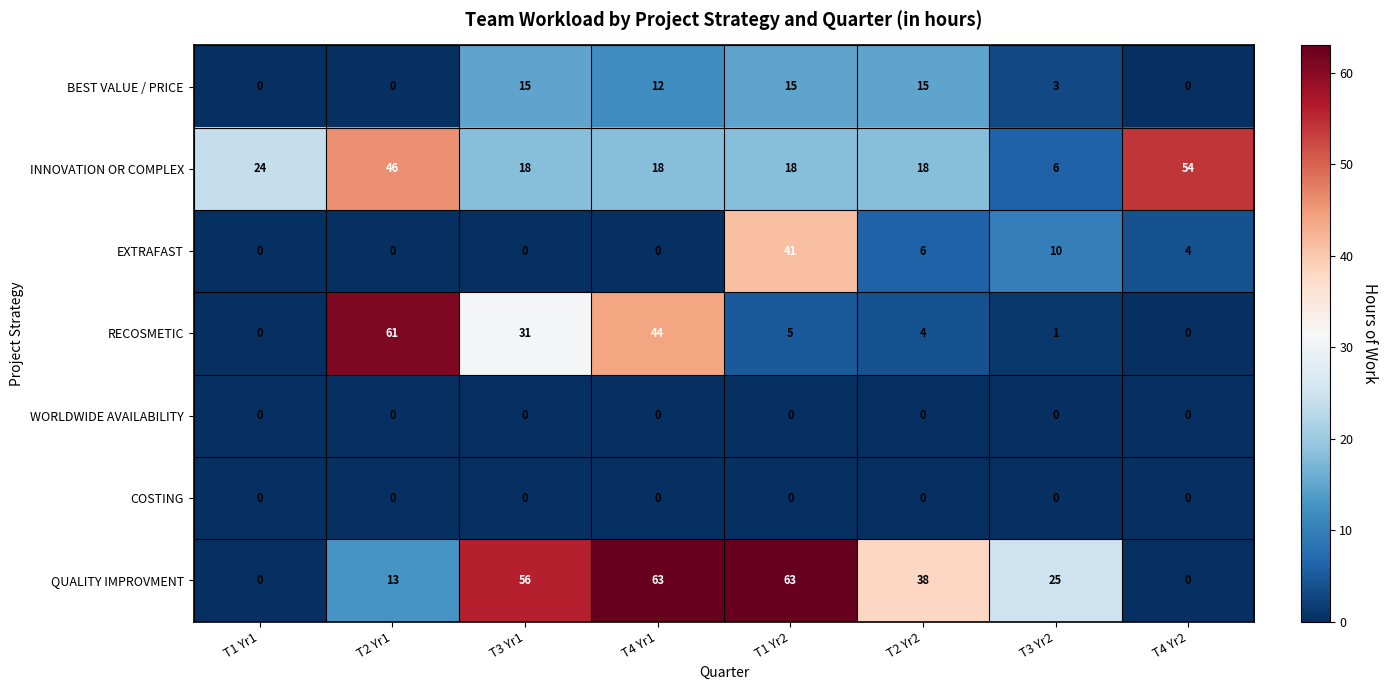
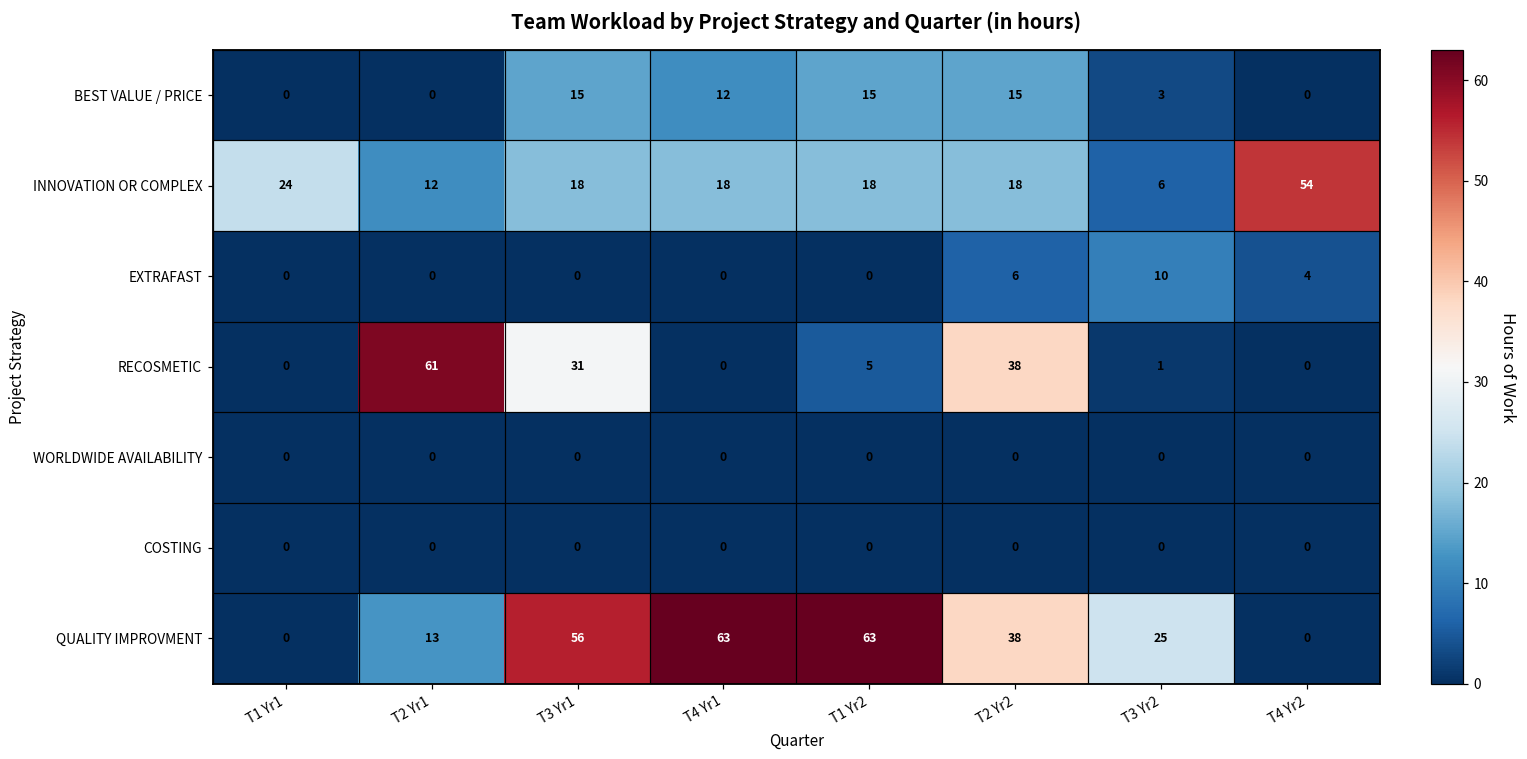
  {
    "BEST VALUE / PRICE": {
      "T1 Yr1": 0,
      "T2 Yr1": 0,
      "T3 Yr1": 15,
      "T4 Yr1": 12,
      "T1 Yr2": 15,
      "T2 Yr2": 15,
      "T3 Yr2": 3,
      "T4 Yr2": 0
    },
    "INNOVATION OR COMPLEX": {
      "T1 Yr1": 24,
-     "T2 Yr1": 46,
+     "T2 Yr1": 12,
      "T3 Yr1": 18,
      "T4 Yr1": 18,
      "T1 Yr2": 18,
      "T2 Yr2": 18,
      "T3 Yr2": 6,
      "T4 Yr2": 54
    },
    "EXTRAFAST": {
      "T1 Yr1": 0,
      "T2 Yr1": 0,
      "T3 Yr1": 0,
      "T4 Yr1": 0,
-     "T1 Yr2": 41,
+     "T1 Yr2": 0,
      "T2 Yr2": 6,
      "T3 Yr2": 10,
      "T4 Yr2": 4
    },
    "RECOSMETIC": {
      "T1 Yr1": 0,
      "T2 Yr1": 61,
      "T3 Yr1": 31,
-     "T4 Yr1": 44,
+     "T4 Yr1": 0,
      "T1 Yr2": 5,
-     "T2 Yr2": 4,
+     "T2 Yr2": 38,
      "T3 Yr2": 1,
      "T4 Yr2": 0
    },
    "WORLDWIDE AVAILABILITY": {
      "T1 Yr1": 0,
      "T2 Yr1": 0,
      "T3 Yr1": 0,
      "T4 Yr1": 0,
      "T1 Yr2": 0,
      "T2 Yr2": 0,
      "T3 Yr2": 0,
      "T4 Yr2": 0
    },
    "COSTING": {
      "T1 Yr1": 0,
      "T2 Yr1": 0,
      "T3 Yr1": 0,
      "T4 Yr1": 0,
      "T1 Yr2": 0,
      "T2 Yr2": 0,
      "T3 Yr2": 0,
      "T4 Yr2": 0
    },
    "QUALITY IMPROVMENT": {
      "T1 Yr1": 0,
      "T2 Yr1": 13,
      "T3 Yr1": 56,
      "T4 Yr1": 63,
      "T1 Yr2": 63,
      "T2 Yr2": 38,
      "T3 Yr2": 25,
      "T4 Yr2": 0
    }
  }
